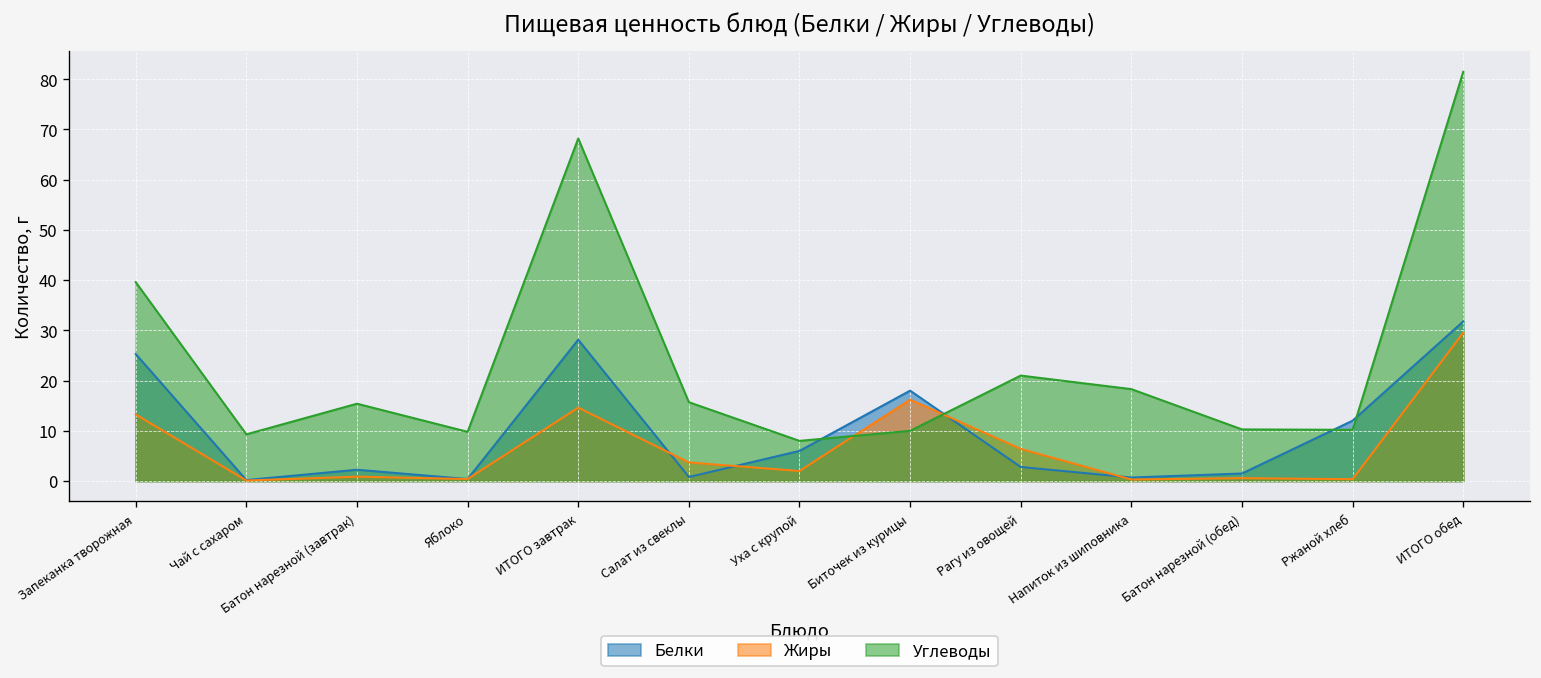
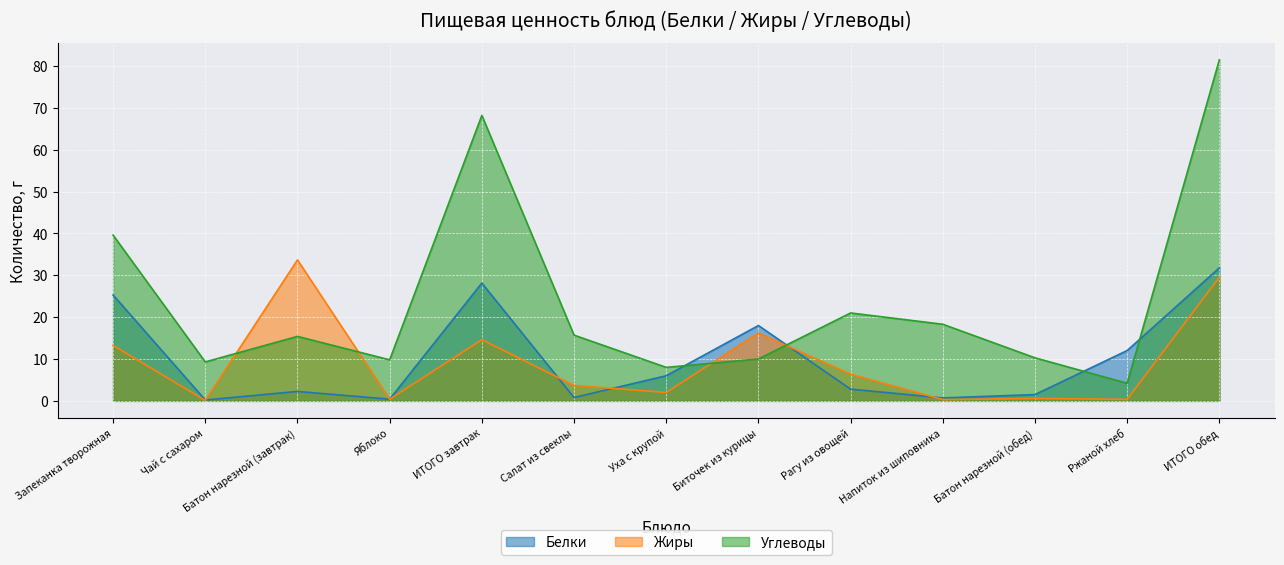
  {
    "Белки": {
      "Запеканка творожная": 25,
      "Батон нарезной (завтрак)": 2,
      "ИТОГО завтрак": 28,
      "Салат из свеклы": 1,
      "Уха с крупой": 6,
      "Биточек из курицы": 18,
      "Рагу из овощей": 3,
      "Батон нарезной (обед)": 2,
      "Ржаной хлеб": 12,
      "ИТОГО обед": 32
    },
    "Жиры": {
      "Запеканка творожная": 13,
-     "Батон нарезной (завтрак)": 1,
+     "Батон нарезной (завтрак)": 34,
      "ИТОГО завтрак": 15,
      "Салат из свеклы": 4,
      "Уха с крупой": 2,
      "Биточек из курицы": 16,
      "Рагу из овощей": 6,
      "Батон нарезной (обед)": 1,
      "Ржаной хлеб": 0,
      "ИТОГО обед": 30
    },
    "Углеводы": {
      "Запеканка творожная": 40,
      "Чай с сахаром": 9,
      "Батон нарезной (завтрак)": 15,
      "Яблоко": 10,
      "ИТОГО завтрак": 68,
      "Салат из свеклы": 16,
      "Уха с крупой": 8,
      "Биточек из курицы": 10,
      "Рагу из овощей": 21,
      "Напиток из шиповника": 18,
      "Батон нарезной (обед)": 10,
-     "Ржаной хлеб": 10,
+     "Ржаной хлеб": 4,
      "ИТОГО обед": 81
    }
  }
